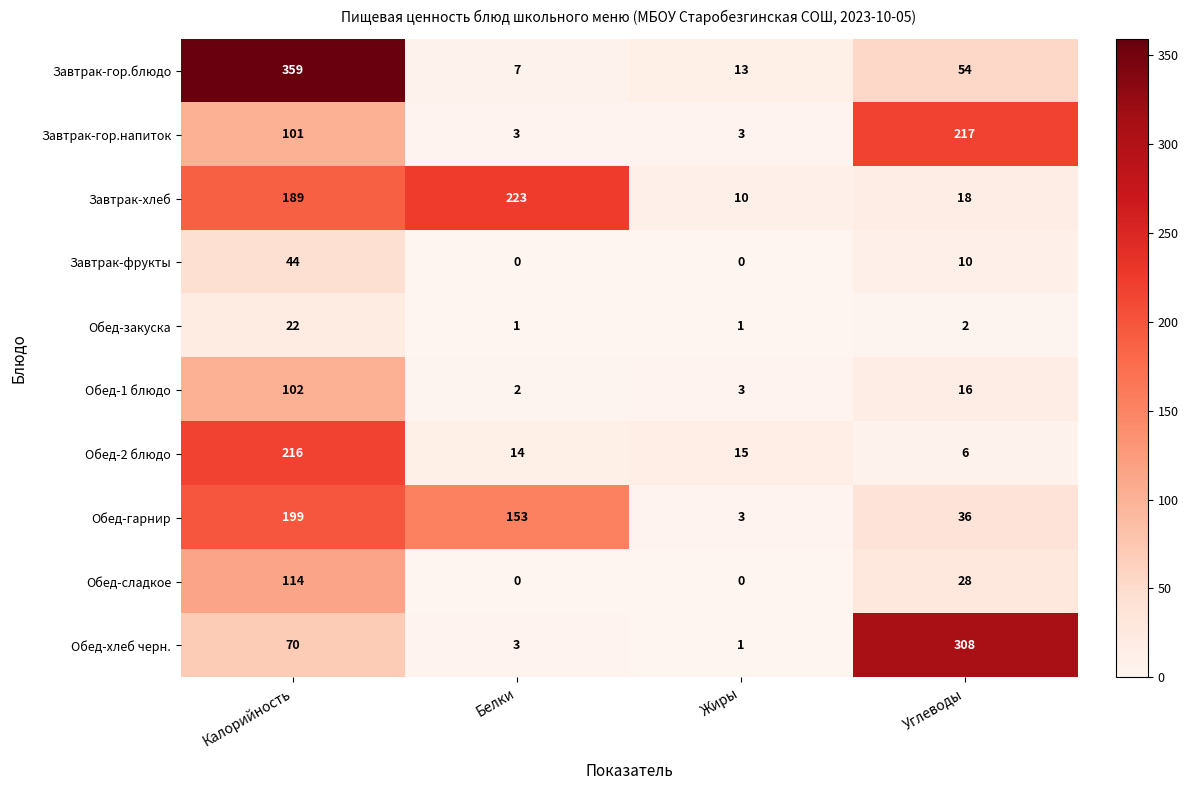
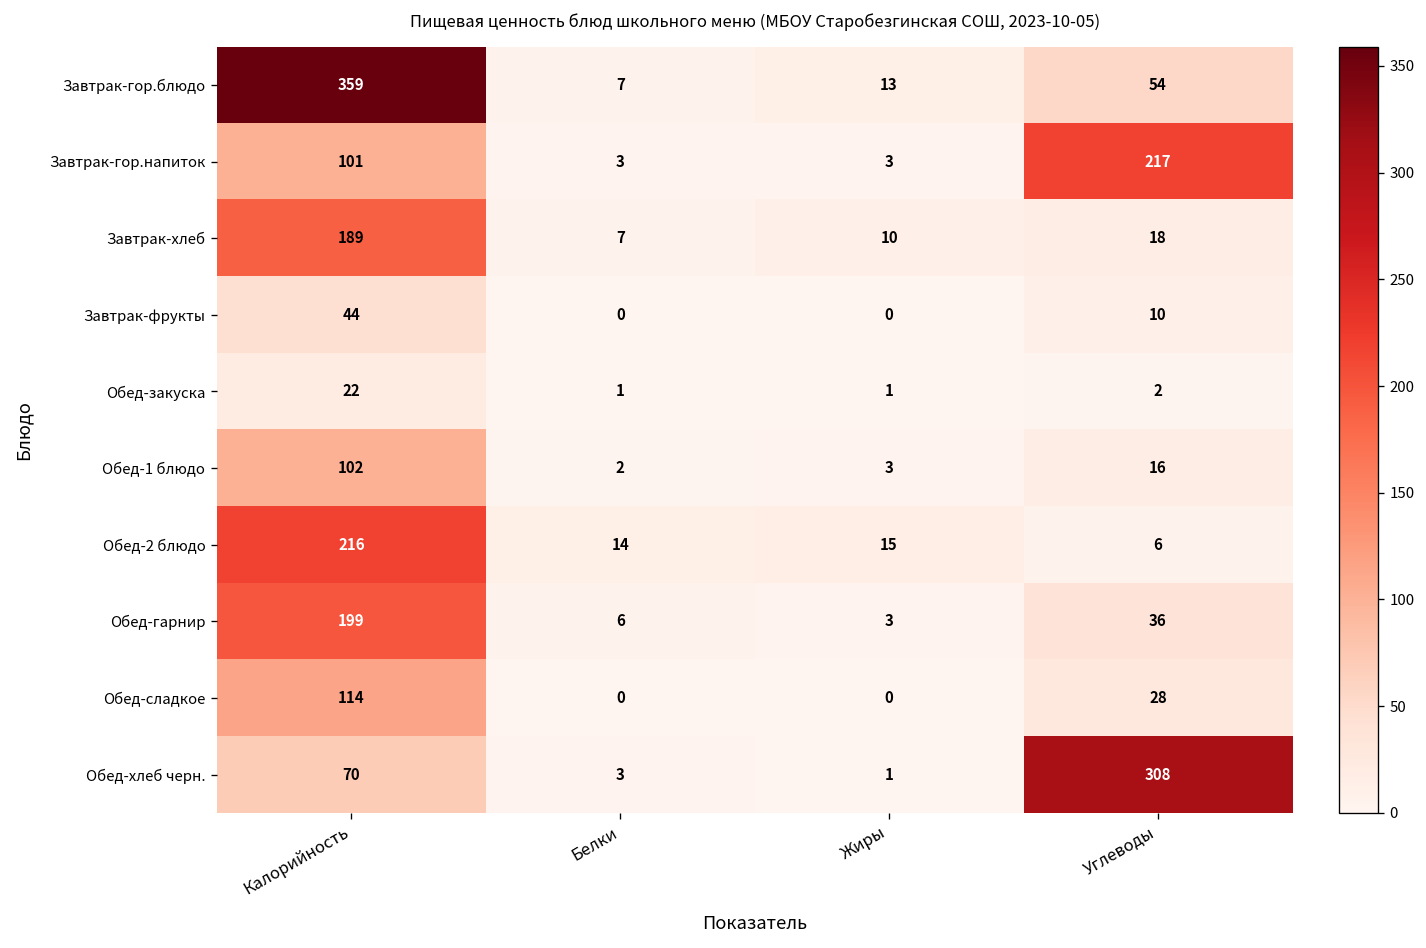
  {
    "Завтрак-гор.блюдо": {
      "Калорийность": 359,
      "Белки": 7,
      "Жиры": 13,
      "Углеводы": 54
    },
    "Завтрак-гор.напиток": {
      "Калорийность": 101,
      "Белки": 3,
      "Жиры": 3,
      "Углеводы": 217
    },
    "Завтрак-хлеб": {
      "Калорийность": 189,
-     "Белки": 223,
+     "Белки": 7,
      "Жиры": 10,
      "Углеводы": 18
    },
    "Завтрак-фрукты": {
      "Калорийность": 44,
      "Белки": 0,
      "Жиры": 0,
      "Углеводы": 10
    },
    "Обед-закуска": {
      "Калорийность": 22,
      "Белки": 1,
      "Жиры": 1,
      "Углеводы": 2
    },
    "Обед-1 блюдо": {
      "Калорийность": 102,
      "Белки": 2,
      "Жиры": 3,
      "Углеводы": 16
    },
    "Обед-2 блюдо": {
      "Калорийность": 216,
      "Белки": 14,
      "Жиры": 15,
      "Углеводы": 6
    },
    "Обед-гарнир": {
      "Калорийность": 199,
-     "Белки": 153,
+     "Белки": 6,
      "Жиры": 3,
      "Углеводы": 36
    },
    "Обед-сладкое": {
      "Калорийность": 114,
      "Белки": 0,
      "Жиры": 0,
      "Углеводы": 28
    },
    "Обед-хлеб черн.": {
      "Калорийность": 70,
      "Белки": 3,
      "Жиры": 1,
      "Углеводы": 308
    }
  }
